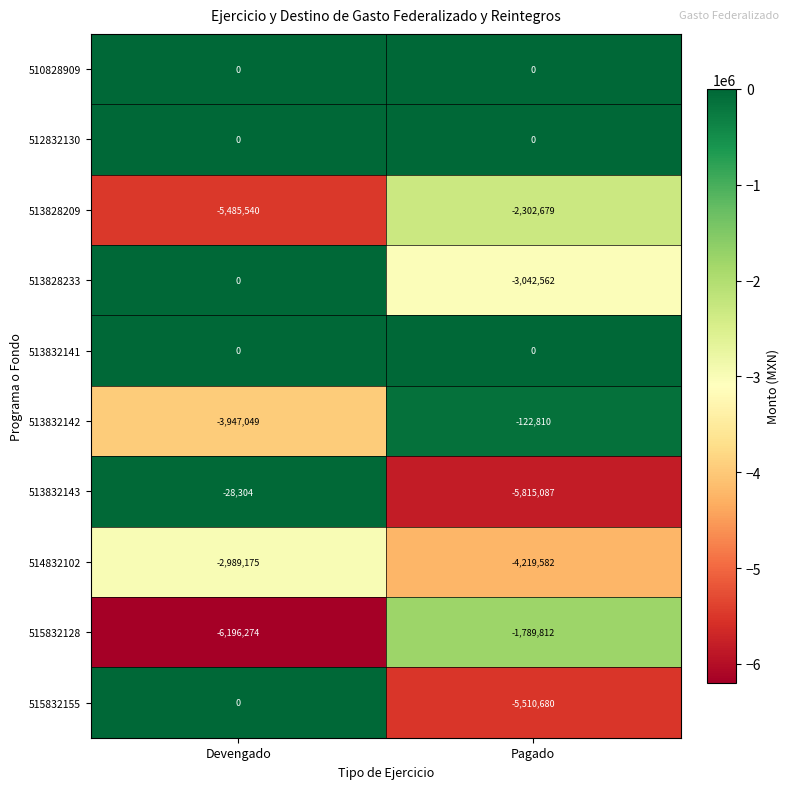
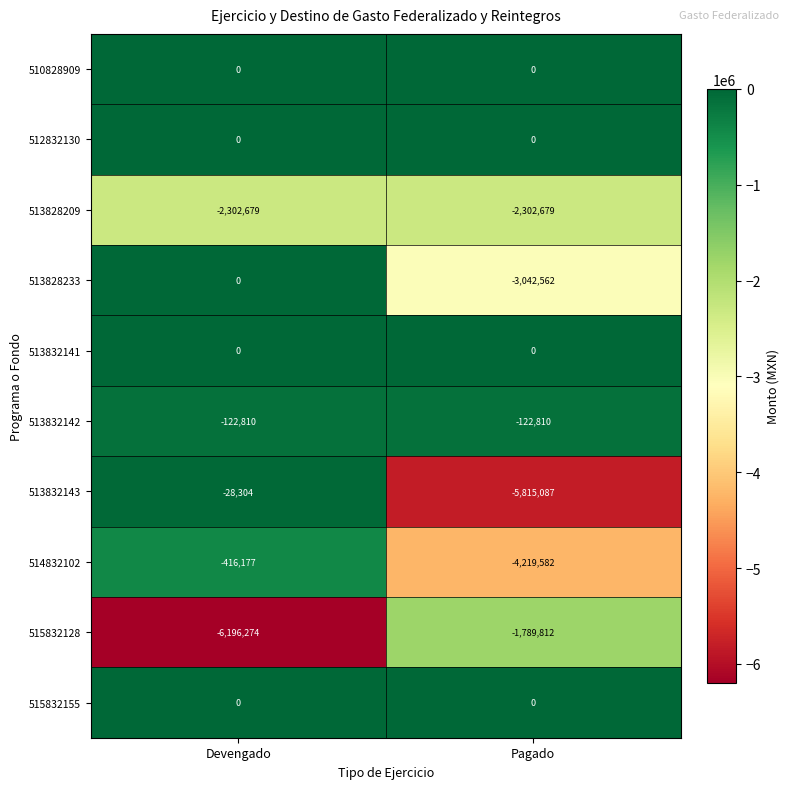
  {
    "510828909": {
      "Devengado": "0",
      "Pagado": "0"
    },
    "512832130": {
      "Devengado": "0",
      "Pagado": "0"
    },
    "513828209": {
-     "Devengado": "-5,485,540",
+     "Devengado": "-2,302,679",
      "Pagado": "-2,302,679"
    },
    "513828233": {
      "Devengado": "0",
      "Pagado": "-3,042,562"
    },
    "513832141": {
      "Devengado": "0",
      "Pagado": "0"
    },
    "513832142": {
-     "Devengado": "-3,947,049",
+     "Devengado": "-122,810",
      "Pagado": "-122,810"
    },
    "513832143": {
      "Devengado": "-28,304",
      "Pagado": "-5,815,087"
    },
    "514832102": {
-     "Devengado": "-2,989,175",
+     "Devengado": "-416,177",
      "Pagado": "-4,219,582"
    },
    "515832128": {
      "Devengado": "-6,196,274",
      "Pagado": "-1,789,812"
    },
    "515832155": {
      "Devengado": "0",
-     "Pagado": "-5,510,680"
+     "Pagado": "0"
    }
  }
